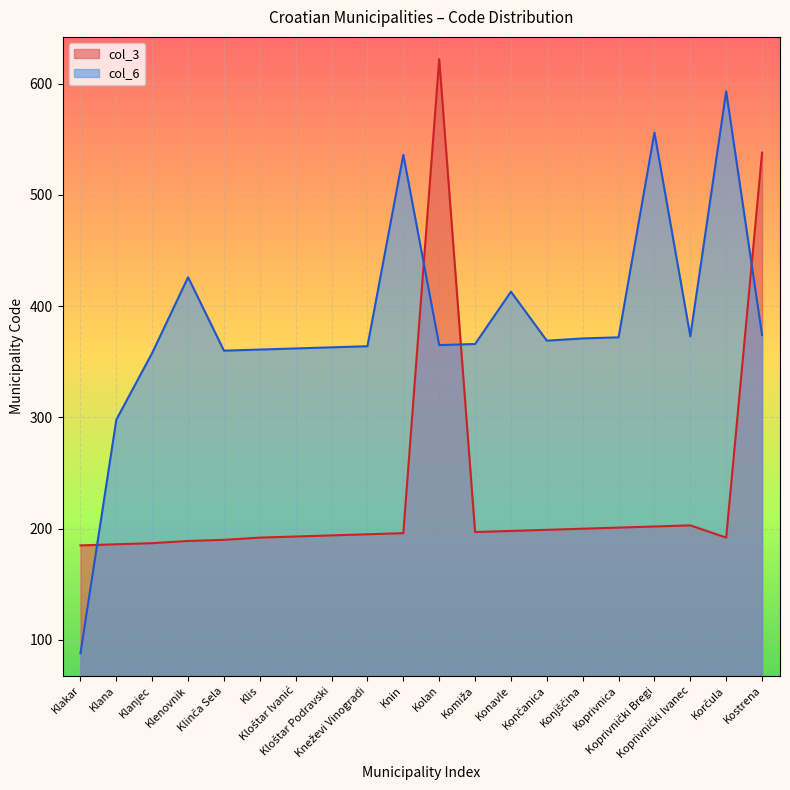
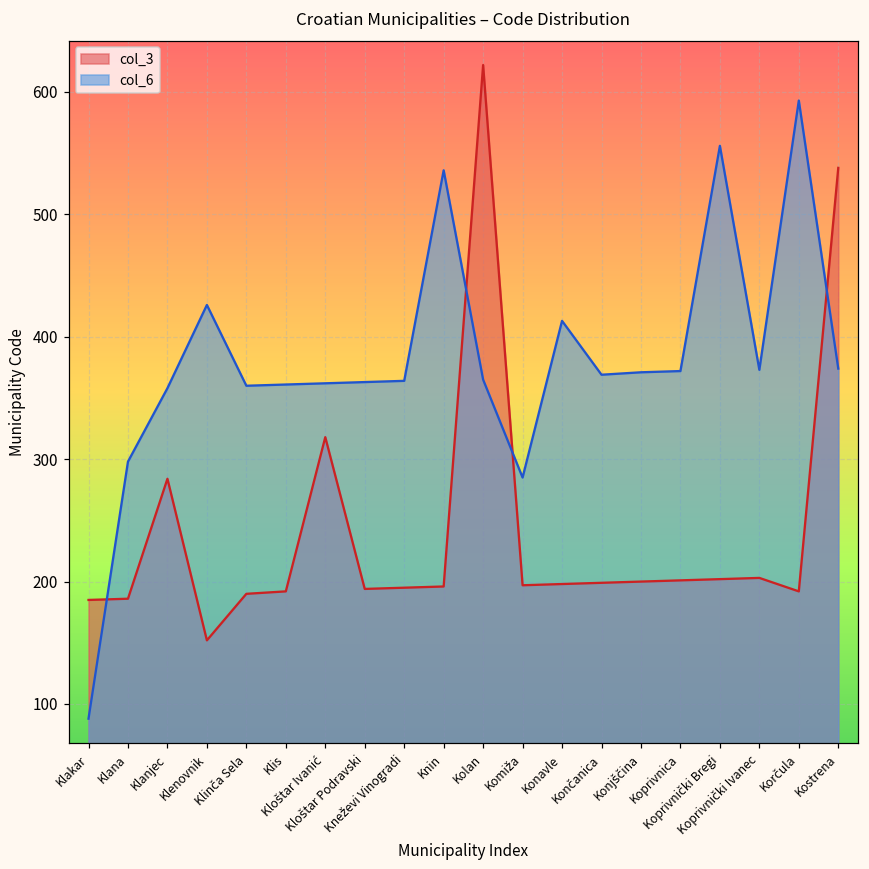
  {
    "col_3": {
      "Klakar": 185,
      "Klana": 186,
-     "Klanjec": 187,
-     "Klenovnik": 189,
+     "Klanjec": 284,
+     "Klenovnik": 152,
      "Klinča Sela": 190,
      "Klis": 192,
-     "Kloštar Ivanić": 193,
+     "Kloštar Ivanić": 318,
      "Kloštar Podravski": 194,
      "Kneževi Vinogradi": 195,
      "Knin": 196,
      "Kolan": 622,
      "Komiža": 197,
      "Konavle": 198,
      "Končanica": 199,
      "Konjščina": 200,
      "Koprivnica": 201,
      "Koprivnički Bregi": 202,
      "Koprivnički Ivanec": 203,
      "Korčula": 192,
      "Kostrena": 538
    },
    "col_6": {
      "Klakar": 88,
      "Klana": 298,
      "Klanjec": 358,
      "Klenovnik": 426,
      "Klinča Sela": 360,
      "Klis": 361,
      "Kloštar Ivanić": 362,
      "Kloštar Podravski": 363,
      "Kneževi Vinogradi": 364,
      "Knin": 536,
      "Kolan": 365,
-     "Komiža": 366,
+     "Komiža": 285,
      "Konavle": 413,
      "Končanica": 369,
      "Konjščina": 371,
      "Koprivnica": 372,
      "Koprivnički Bregi": 556,
      "Koprivnički Ivanec": 373,
      "Korčula": 593,
      "Kostrena": 374
    }
  }
